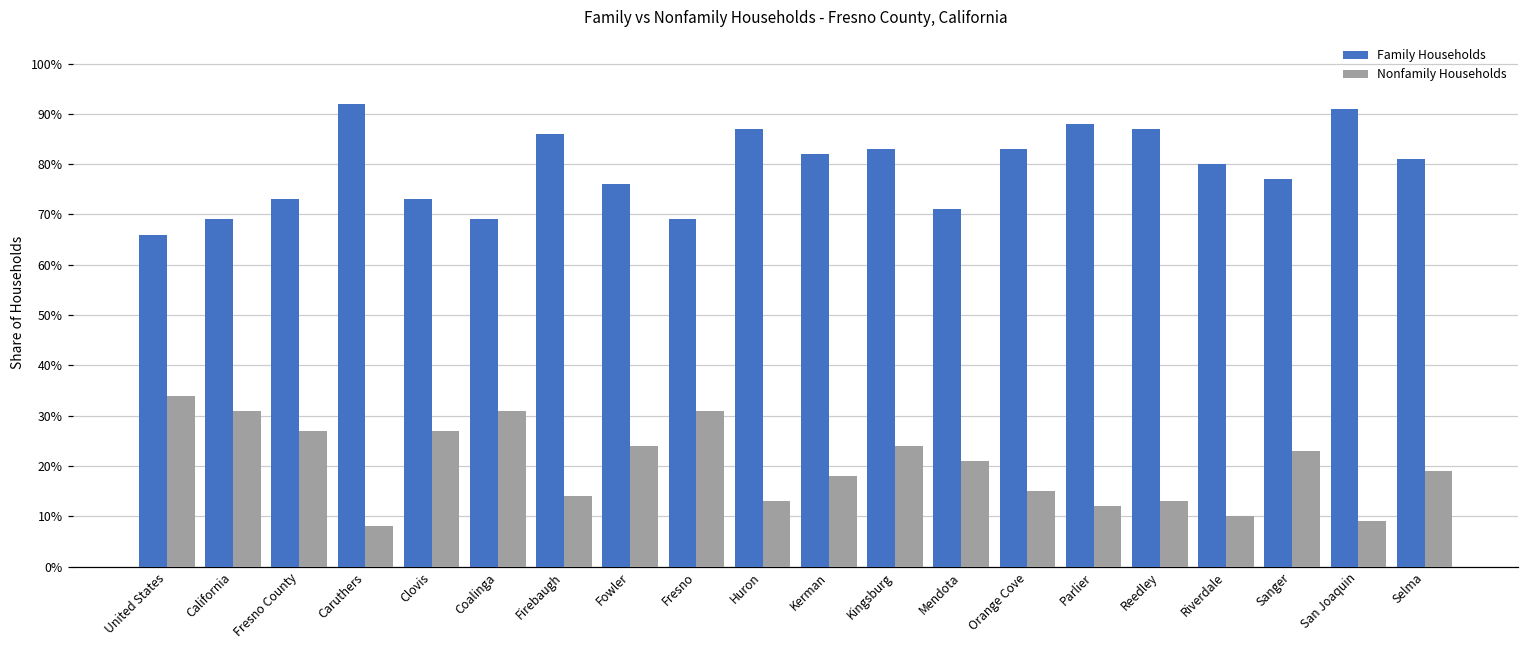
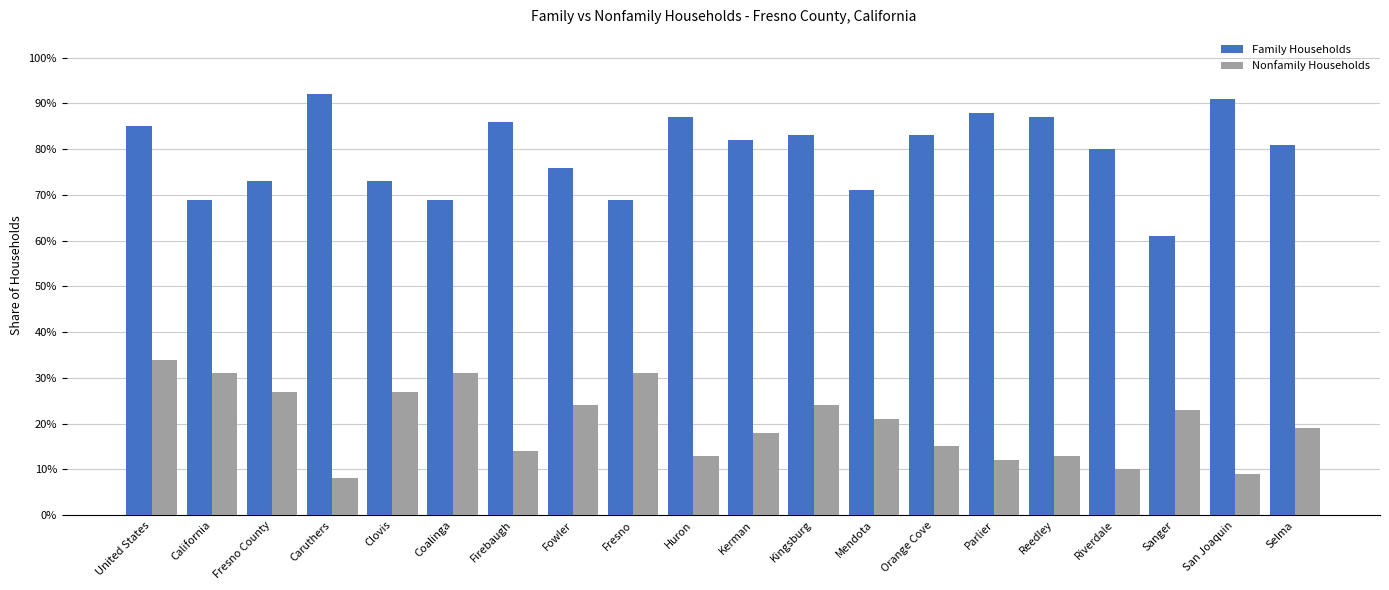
  {
    "Family Households": {
-     "United States": "66%",
+     "United States": "85%",
      "California": "69%",
      "Fresno County": "73%",
      "Caruthers": "92%",
      "Clovis": "73%",
      "Coalinga": "69%",
      "Firebaugh": "86%",
      "Fowler": "76%",
      "Fresno": "69%",
      "Huron": "87%",
      "Kerman": "82%",
      "Kingsburg": "83%",
      "Mendota": "71%",
      "Orange Cove": "83%",
      "Parlier": "88%",
      "Reedley": "87%",
      "Riverdale": "80%",
-     "Sanger": "77%",
+     "Sanger": "61%",
      "San Joaquin": "91%",
      "Selma": "81%"
    },
    "Nonfamily Households": {
      "United States": "34%",
      "California": "31%",
      "Fresno County": "27%",
      "Caruthers": "8%",
      "Clovis": "27%",
      "Coalinga": "31%",
      "Firebaugh": "14%",
      "Fowler": "24%",
      "Fresno": "31%",
      "Huron": "13%",
      "Kerman": "18%",
      "Kingsburg": "24%",
      "Mendota": "21%",
      "Orange Cove": "15%",
      "Parlier": "12%",
      "Reedley": "13%",
      "Riverdale": "10%",
      "Sanger": "23%",
      "San Joaquin": "9%",
      "Selma": "19%"
    }
  }
